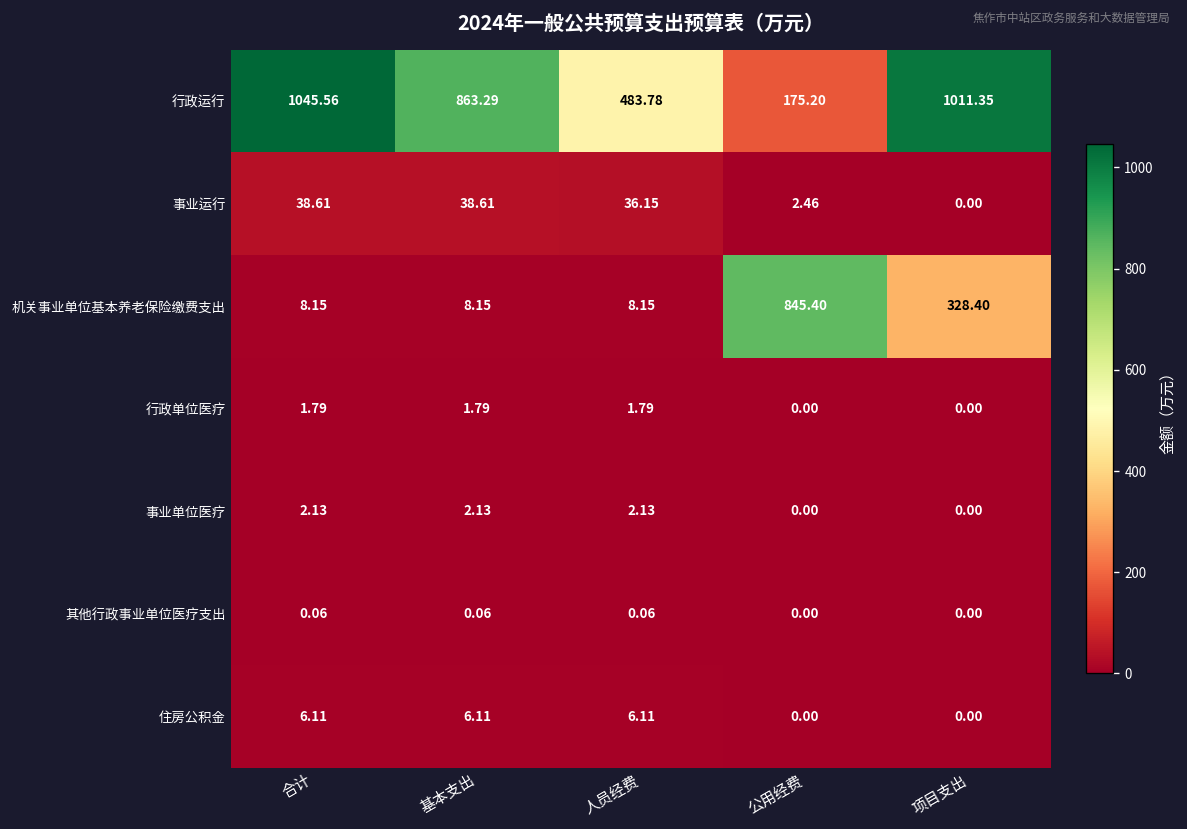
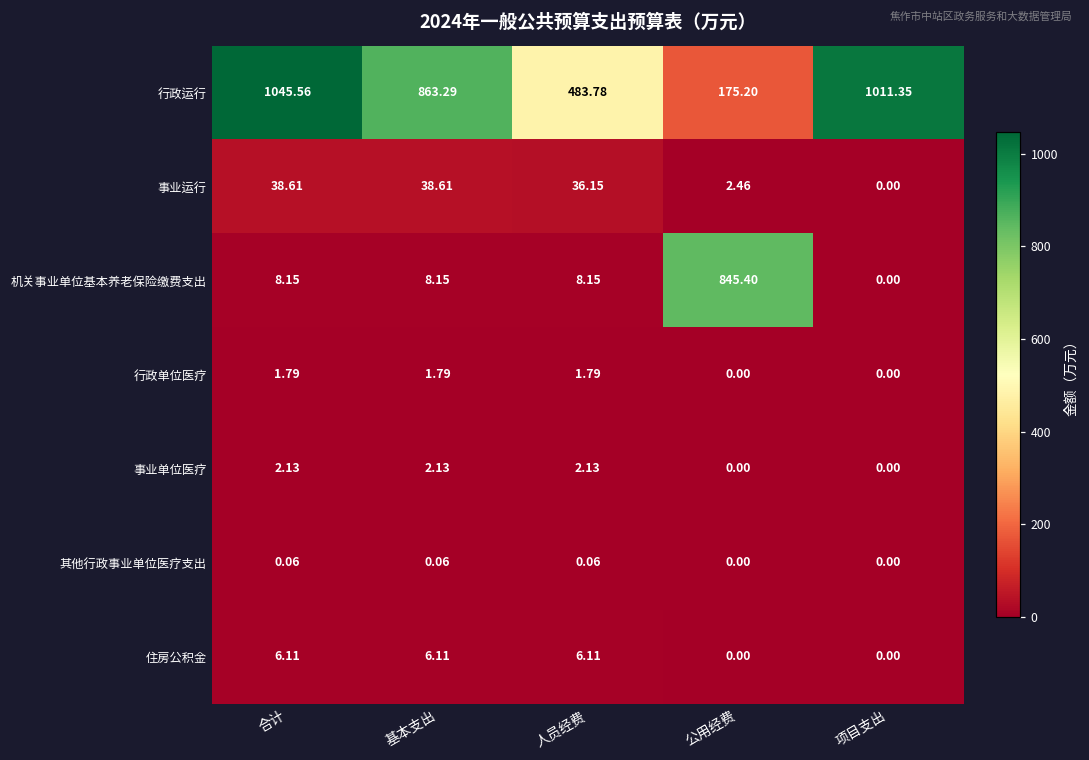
  {
    "行政运行": {
      "合计": 1045.56,
      "基本支出": 863.29,
      "人员经费": 483.78,
      "公用经费": 175.20,
      "项目支出": 1011.35
    },
    "事业运行": {
      "合计": 38.61,
      "基本支出": 38.61,
      "人员经费": 36.15,
      "公用经费": 2.46,
      "项目支出": 0.00
    },
    "机关事业单位基本养老保险缴费支出": {
      "合计": 8.15,
      "基本支出": 8.15,
      "人员经费": 8.15,
      "公用经费": 845.40,
-     "项目支出": 328.40
+     "项目支出": 0.00
    },
    "行政单位医疗": {
      "合计": 1.79,
      "基本支出": 1.79,
      "人员经费": 1.79,
      "公用经费": 0.00,
      "项目支出": 0.00
    },
    "事业单位医疗": {
      "合计": 2.13,
      "基本支出": 2.13,
      "人员经费": 2.13,
      "公用经费": 0.00,
      "项目支出": 0.00
    },
    "其他行政事业单位医疗支出": {
      "合计": 0.06,
      "基本支出": 0.06,
      "人员经费": 0.06,
      "公用经费": 0.00,
      "项目支出": 0.00
    },
    "住房公积金": {
      "合计": 6.11,
      "基本支出": 6.11,
      "人员经费": 6.11,
      "公用经费": 0.00,
      "项目支出": 0.00
    }
  }
